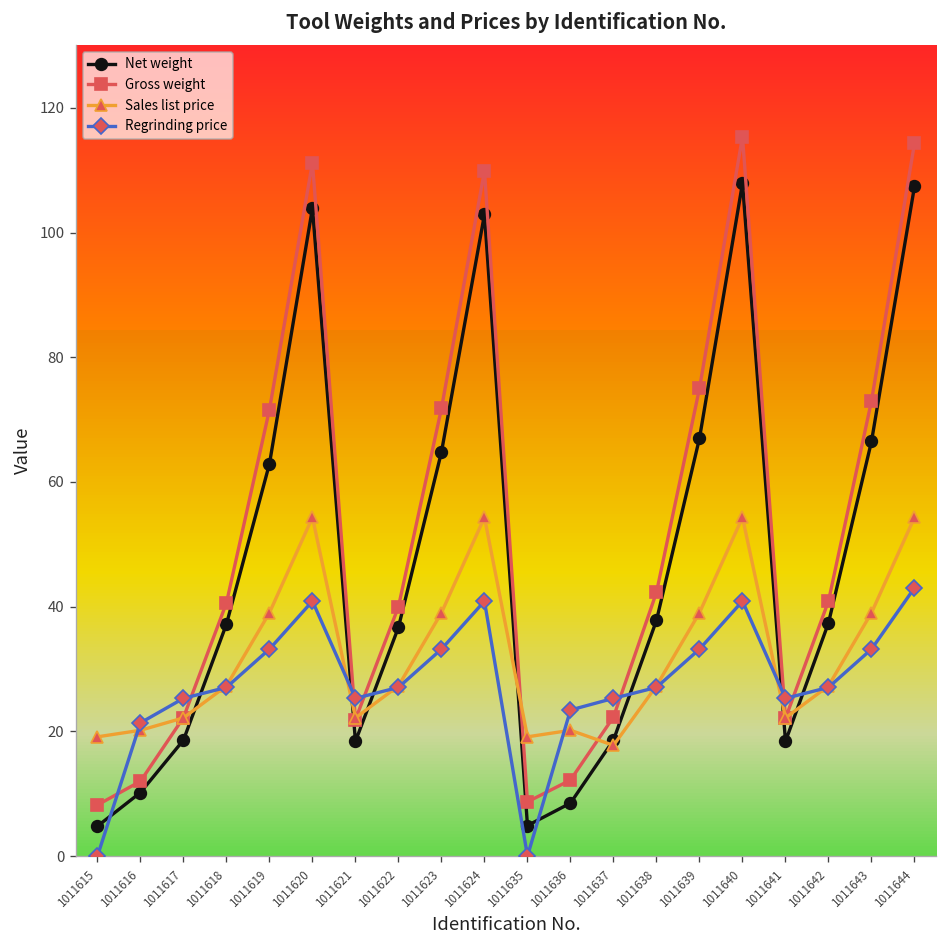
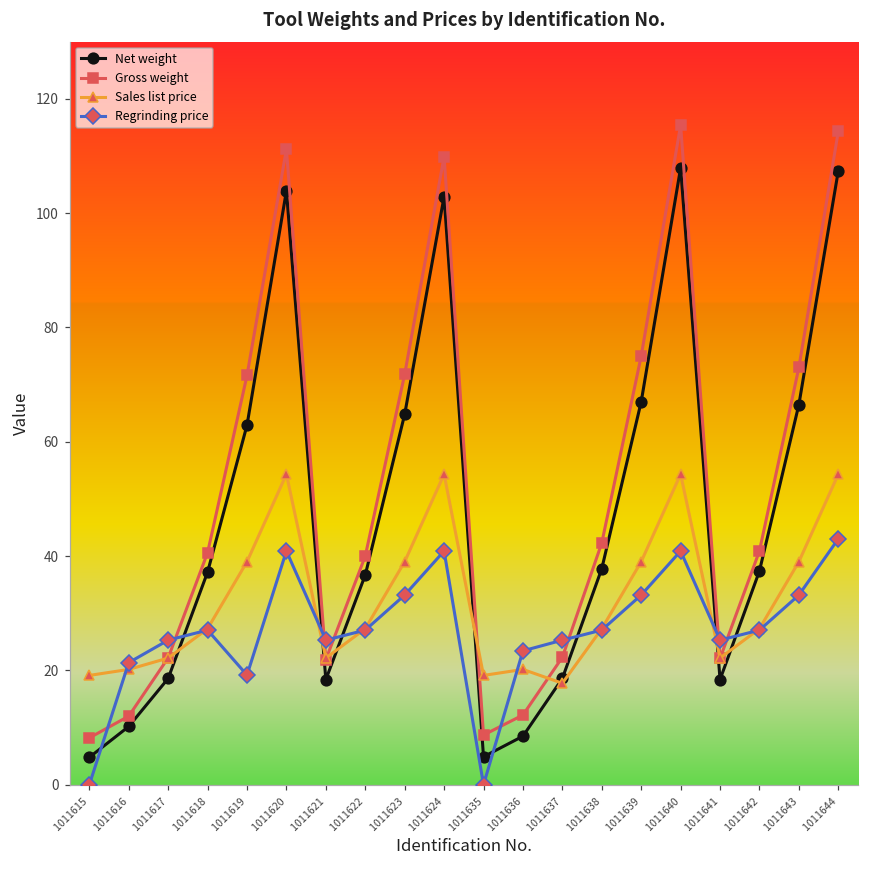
  {
    "Net weight": {
      "1011615": 5,
      "1011616": 10,
      "1011617": 19,
      "1011618": 37,
      "1011619": 63,
      "1011620": 104,
      "1011621": 18,
      "1011622": 37,
      "1011623": 65,
      "1011624": 103,
      "1011635": 5,
      "1011636": 9,
      "1011637": 19,
      "1011638": 38,
      "1011639": 67,
      "1011640": 108,
      "1011641": 18,
      "1011642": 37,
      "1011643": 67,
      "1011644": 107
    },
    "Gross weight": {
      "1011615": 8,
      "1011616": 12,
      "1011618": 41,
      "1011619": 72,
      "1011620": 111,
      "1011622": 40,
      "1011623": 72,
      "1011624": 110,
      "1011635": 9,
      "1011636": 12,
      "1011637": 22,
      "1011638": 42,
      "1011639": 75,
      "1011640": 115,
      "1011642": 41,
      "1011643": 73,
      "1011644": 114
    },
    "Sales list price": {
      "1011615": 19,
      "1011616": 20,
      "1011619": 39,
      "1011620": 54,
      "1011623": 39,
      "1011624": 54,
      "1011635": 19,
      "1011636": 20,
      "1011637": 18,
      "1011639": 39,
      "1011640": 54,
      "1011643": 39,
      "1011644": 54
    },
    "Regrinding price": {
      "1011615": 0,
      "1011616": 21,
      "1011617": 25,
-     "1011619": 33,
+     "1011619": 19,
      "1011620": 41,
      "1011621": 25,
      "1011623": 33,
      "1011624": 41,
      "1011635": 0,
      "1011636": 23,
      "1011637": 25,
      "1011639": 33,
      "1011640": 41,
      "1011641": 25,
      "1011643": 33,
      "1011644": 43
    }
  }
